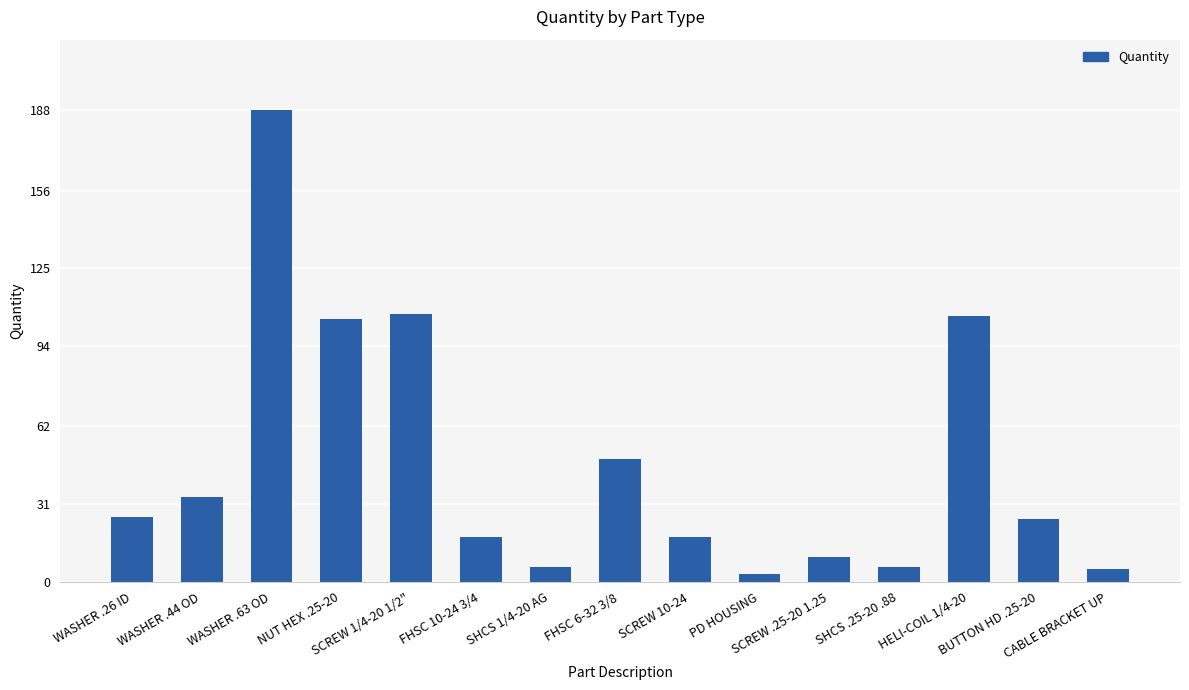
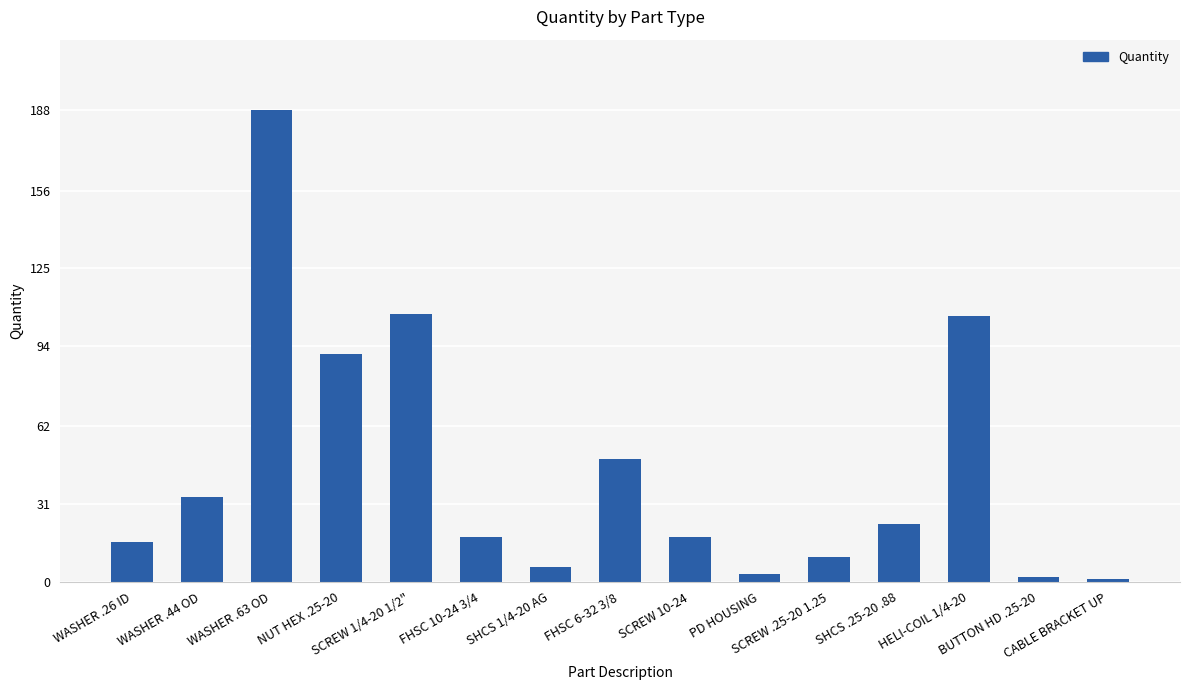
  {
-   "WASHER .26 ID": 26,
+   "WASHER .26 ID": 16,
    "WASHER .44 OD": 34,
    "WASHER .63 OD": 188,
-   "NUT HEX .25-20": 105,
+   "NUT HEX .25-20": 91,
    "SCREW 1/4-20 1/2\"": 107,
    "FHSC 10-24 3/4": 18,
    "SHCS 1/4-20 AG": 6,
    "FHSC 6-32 3/8": 49,
    "SCREW 10-24": 18,
    "PD HOUSING": 3,
    "SCREW .25-20 1.25": 10,
-   "SHCS .25-20 .88": 6,
+   "SHCS .25-20 .88": 23,
    "HELI-COIL 1/4-20": 106,
-   "BUTTON HD .25-20": 25,
-   "CABLE BRACKET UP": 5
+   "BUTTON HD .25-20": 2,
+   "CABLE BRACKET UP": 1
  }
